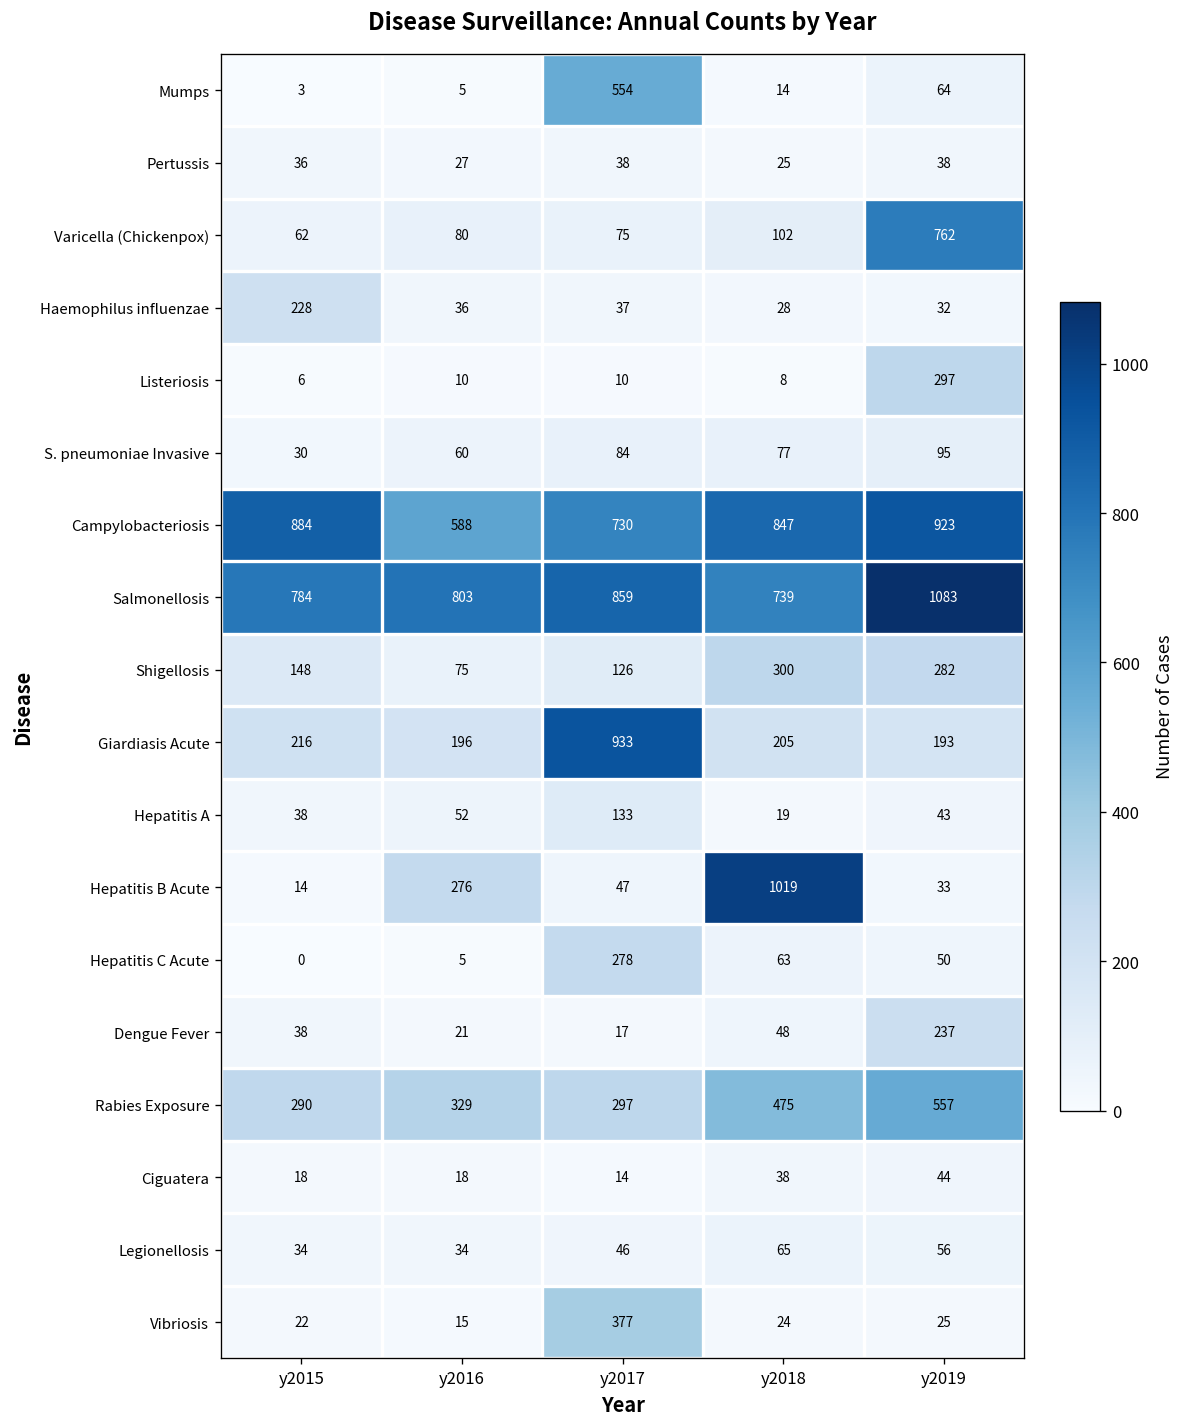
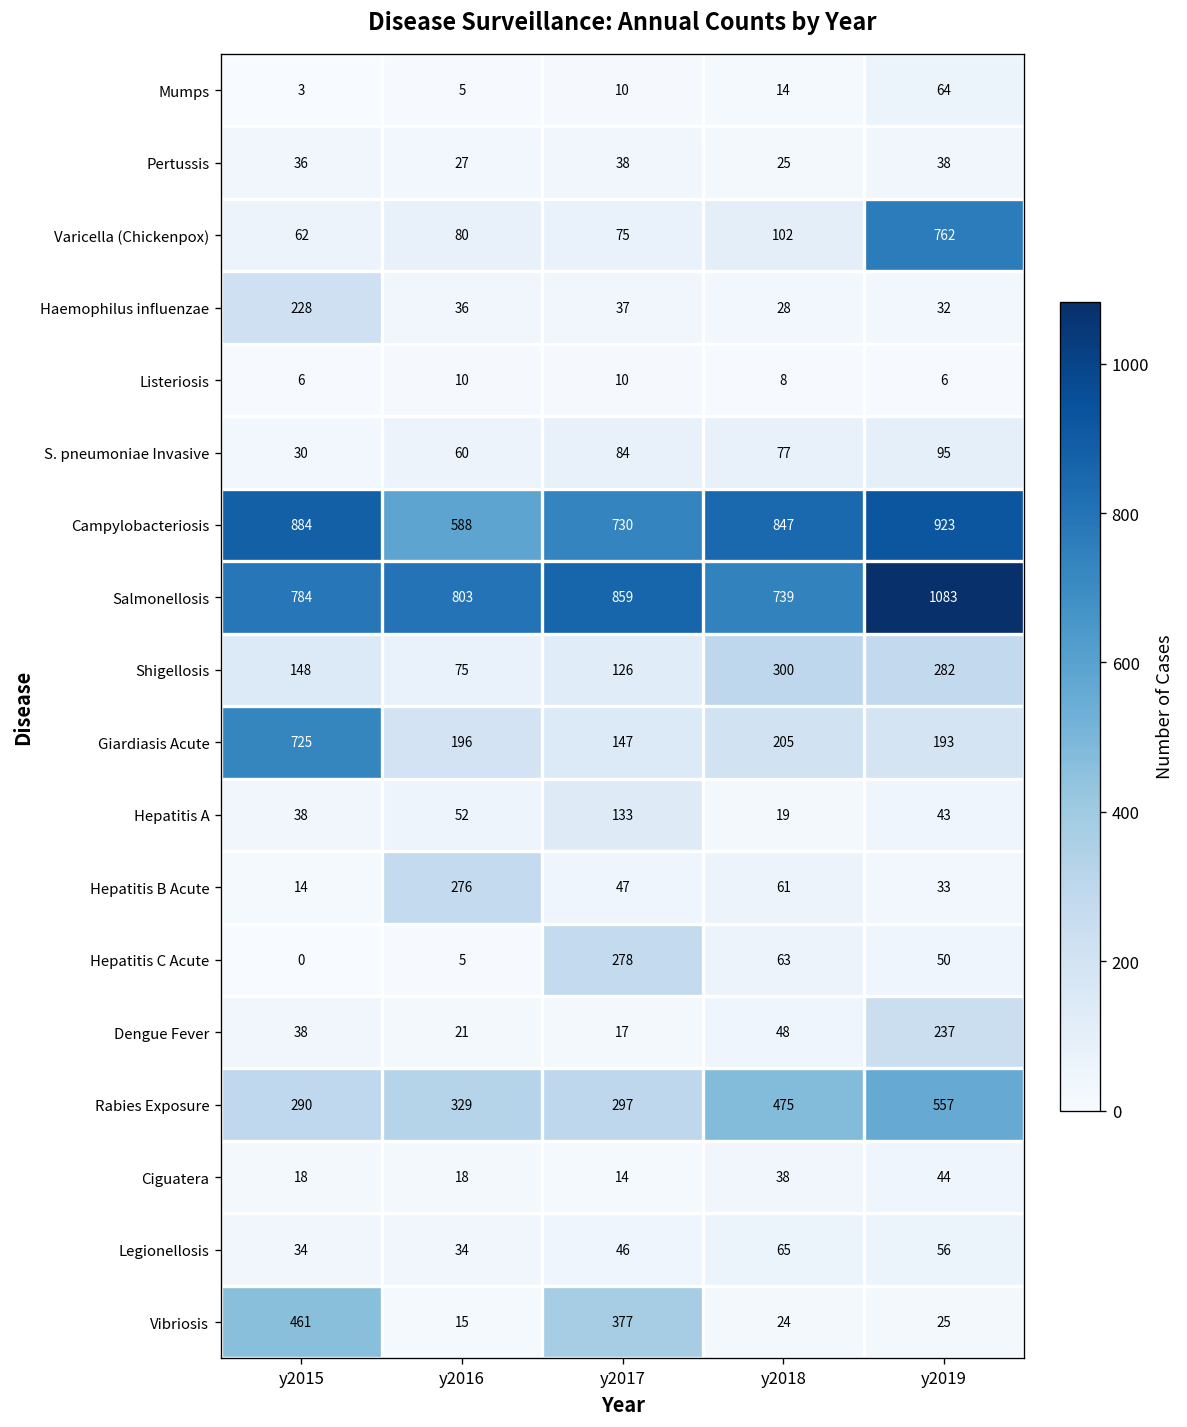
  {
    "Mumps": {
      "y2015": 3,
      "y2016": 5,
-     "y2017": 554,
+     "y2017": 10,
      "y2018": 14,
      "y2019": 64
    },
    "Pertussis": {
      "y2015": 36,
      "y2016": 27,
      "y2017": 38,
      "y2018": 25,
      "y2019": 38
    },
    "Varicella (Chickenpox)": {
      "y2015": 62,
      "y2016": 80,
      "y2017": 75,
      "y2018": 102,
      "y2019": 762
    },
    "Haemophilus influenzae": {
      "y2015": 228,
      "y2016": 36,
      "y2017": 37,
      "y2018": 28,
      "y2019": 32
    },
    "Listeriosis": {
      "y2015": 6,
      "y2016": 10,
      "y2017": 10,
      "y2018": 8,
-     "y2019": 297
+     "y2019": 6
    },
    "S. pneumoniae Invasive": {
      "y2015": 30,
      "y2016": 60,
      "y2017": 84,
      "y2018": 77,
      "y2019": 95
    },
    "Campylobacteriosis": {
      "y2015": 884,
      "y2016": 588,
      "y2017": 730,
      "y2018": 847,
      "y2019": 923
    },
    "Salmonellosis": {
      "y2015": 784,
      "y2016": 803,
      "y2017": 859,
      "y2018": 739,
      "y2019": 1083
    },
    "Shigellosis": {
      "y2015": 148,
      "y2016": 75,
      "y2017": 126,
      "y2018": 300,
      "y2019": 282
    },
    "Giardiasis Acute": {
-     "y2015": 216,
+     "y2015": 725,
      "y2016": 196,
-     "y2017": 933,
+     "y2017": 147,
      "y2018": 205,
      "y2019": 193
    },
    "Hepatitis A": {
      "y2015": 38,
      "y2016": 52,
      "y2017": 133,
      "y2018": 19,
      "y2019": 43
    },
    "Hepatitis B Acute": {
      "y2015": 14,
      "y2016": 276,
      "y2017": 47,
-     "y2018": 1019,
+     "y2018": 61,
      "y2019": 33
    },
    "Hepatitis C Acute": {
      "y2015": 0,
      "y2016": 5,
      "y2017": 278,
      "y2018": 63,
      "y2019": 50
    },
    "Dengue Fever": {
      "y2015": 38,
      "y2016": 21,
      "y2017": 17,
      "y2018": 48,
      "y2019": 237
    },
    "Rabies Exposure": {
      "y2015": 290,
      "y2016": 329,
      "y2017": 297,
      "y2018": 475,
      "y2019": 557
    },
    "Ciguatera": {
      "y2015": 18,
      "y2016": 18,
      "y2017": 14,
      "y2018": 38,
      "y2019": 44
    },
    "Legionellosis": {
      "y2015": 34,
      "y2016": 34,
      "y2017": 46,
      "y2018": 65,
      "y2019": 56
    },
    "Vibriosis": {
-     "y2015": 22,
+     "y2015": 461,
      "y2016": 15,
      "y2017": 377,
      "y2018": 24,
      "y2019": 25
    }
  }
